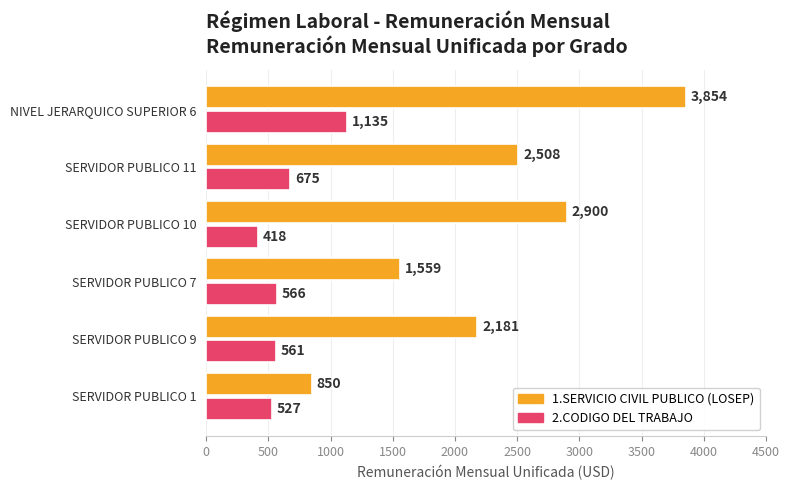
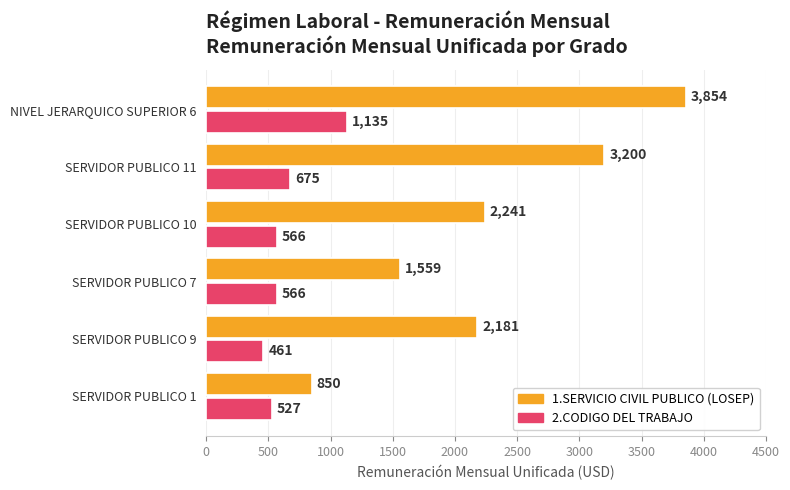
  {
    "1.SERVICIO CIVIL PUBLICO (LOSEP)": {
      "NIVEL JERARQUICO SUPERIOR 6": "3,854",
-     "SERVIDOR PUBLICO 11": "2,508",
-     "SERVIDOR PUBLICO 10": "2,900",
+     "SERVIDOR PUBLICO 11": "3,200",
+     "SERVIDOR PUBLICO 10": "2,241",
      "SERVIDOR PUBLICO 7": "1,559",
      "SERVIDOR PUBLICO 9": "2,181",
      "SERVIDOR PUBLICO 1": "850"
    },
    "2.CODIGO DEL TRABAJO": {
      "NIVEL JERARQUICO SUPERIOR 6": "1,135",
      "SERVIDOR PUBLICO 11": "675",
-     "SERVIDOR PUBLICO 10": "418",
+     "SERVIDOR PUBLICO 10": "566",
      "SERVIDOR PUBLICO 7": "566",
-     "SERVIDOR PUBLICO 9": "561",
+     "SERVIDOR PUBLICO 9": "461",
      "SERVIDOR PUBLICO 1": "527"
    }
  }
